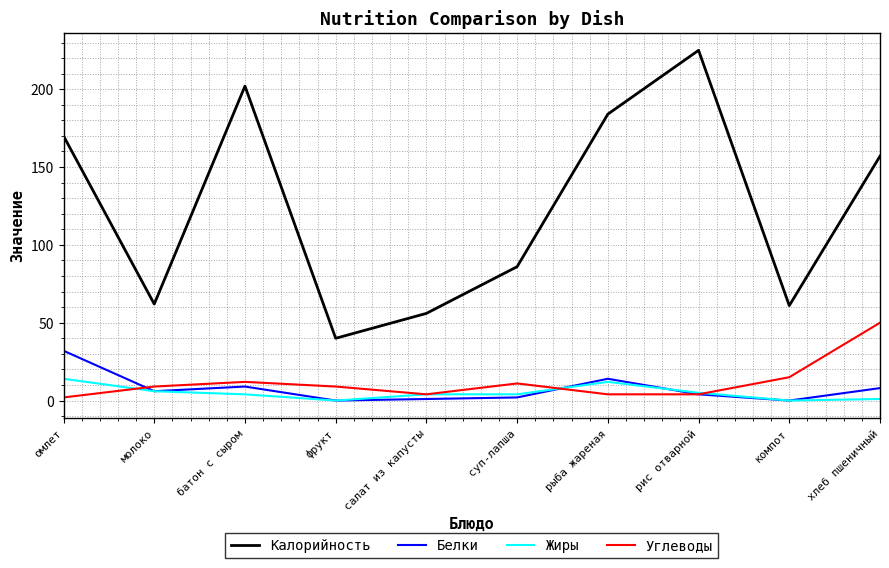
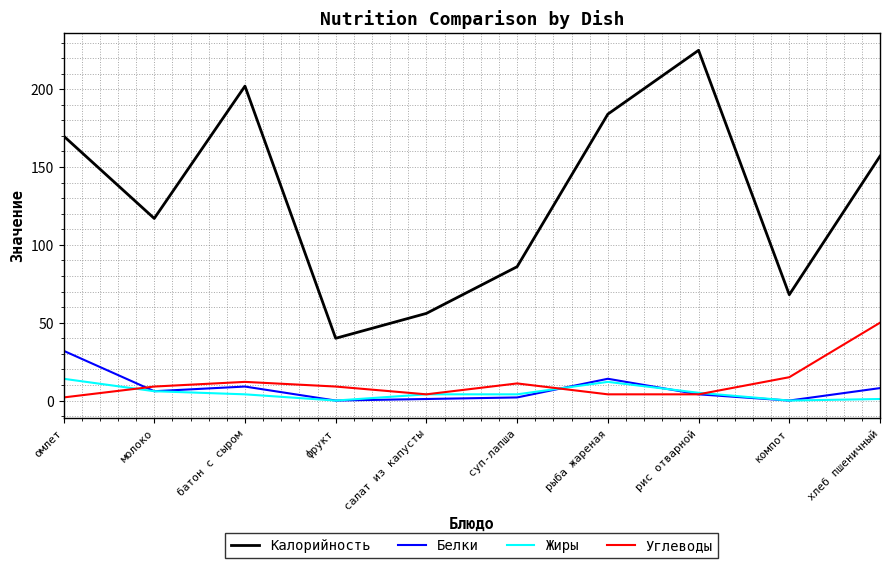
  {
    "Калорийность": {
      "омлет": 170,
-     "молоко": 62,
+     "молоко": 117,
      "батон с сыром": 202,
      "фрукт": 40,
      "салат из капусты": 56,
      "суп-лапша": 86,
      "рыба жареная": 184,
      "рис отварной": 225,
-     "компот": 61,
+     "компот": 68,
      "хлеб пшеничный": 157
    },
    "Белки": {
      "омлет": 32,
      "батон с сыром": 9,
      "салат из капусты": 1,
      "суп-лапша": 2,
      "рыба жареная": 14,
      "хлеб пшеничный": 8
    },
    "Жиры": {
      "омлет": 14,
      "батон с сыром": 4,
      "суп-лапша": 4,
      "рыба жареная": 12,
      "хлеб пшеничный": 1
    },
    "Углеводы": {
      "омлет": 2,
      "молоко": 9,
      "батон с сыром": 12,
      "фрукт": 9,
      "суп-лапша": 11,
      "рыба жареная": 4,
      "компот": 15,
      "хлеб пшеничный": 50
    }
  }
